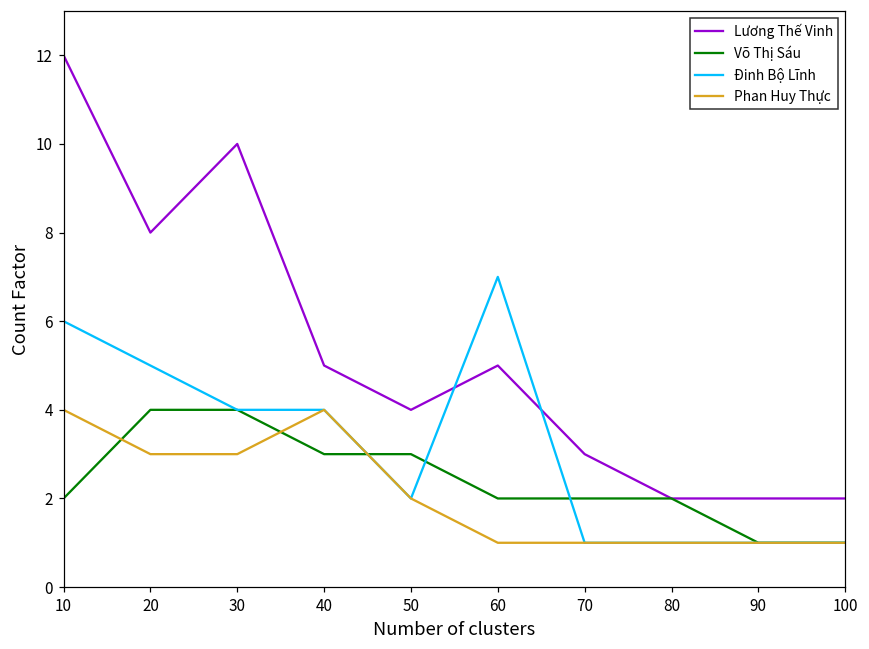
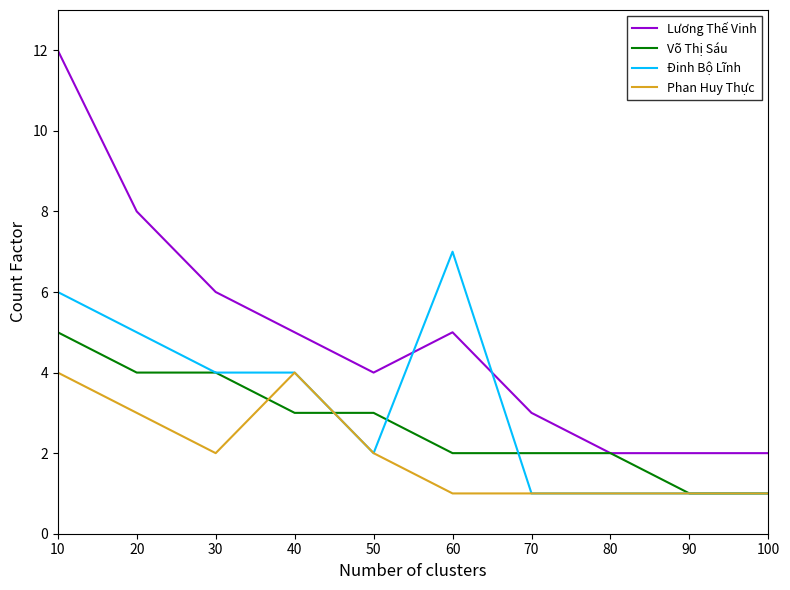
  {
    "Lương Thế Vinh": {
      "10": 12,
      "20": 8,
-     "30": 10,
+     "30": 6,
      "40": 5,
      "50": 4,
      "60": 5,
      "70": 3,
      "90": 2,
      "100": 2
    },
    "Võ Thị Sáu": {
-     "10": 2,
+     "10": 5,
      "20": 4,
      "40": 3,
      "50": 3,
      "60": 2,
      "70": 2
    },
    "Đinh Bộ Lĩnh": {
      "10": 6,
      "20": 5,
      "60": 7
    },
    "Phan Huy Thực": {
      "10": 4,
      "20": 3,
-     "30": 3,
+     "30": 2,
      "60": 1
    }
  }
